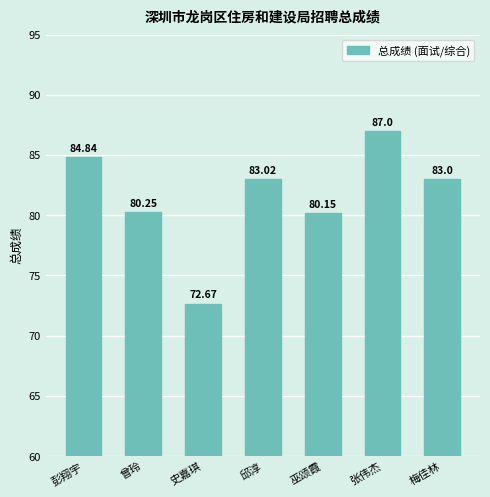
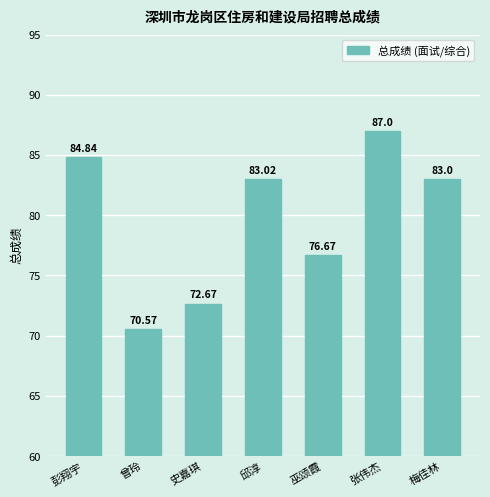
  {
    "彭翔宇": 84.84,
-   "曾玲": 80.25,
+   "曾玲": 70.57,
    "史嘉琪": 72.67,
    "邱淳": 83.02,
-   "巫颂霞": 80.15,
+   "巫颂霞": 76.67,
    "张伟杰": 87.0,
    "梅佳林": 83.0
  }
